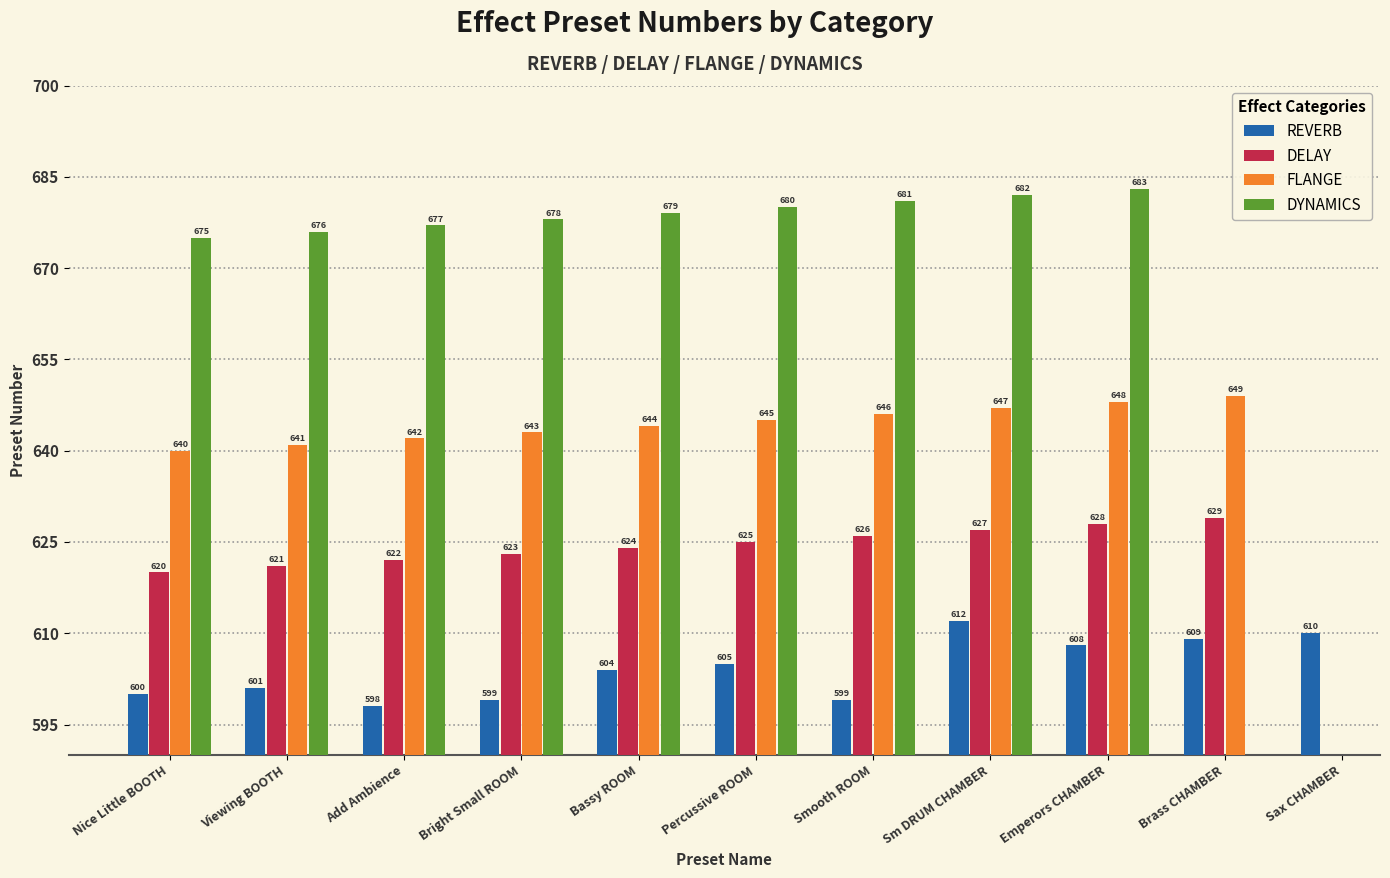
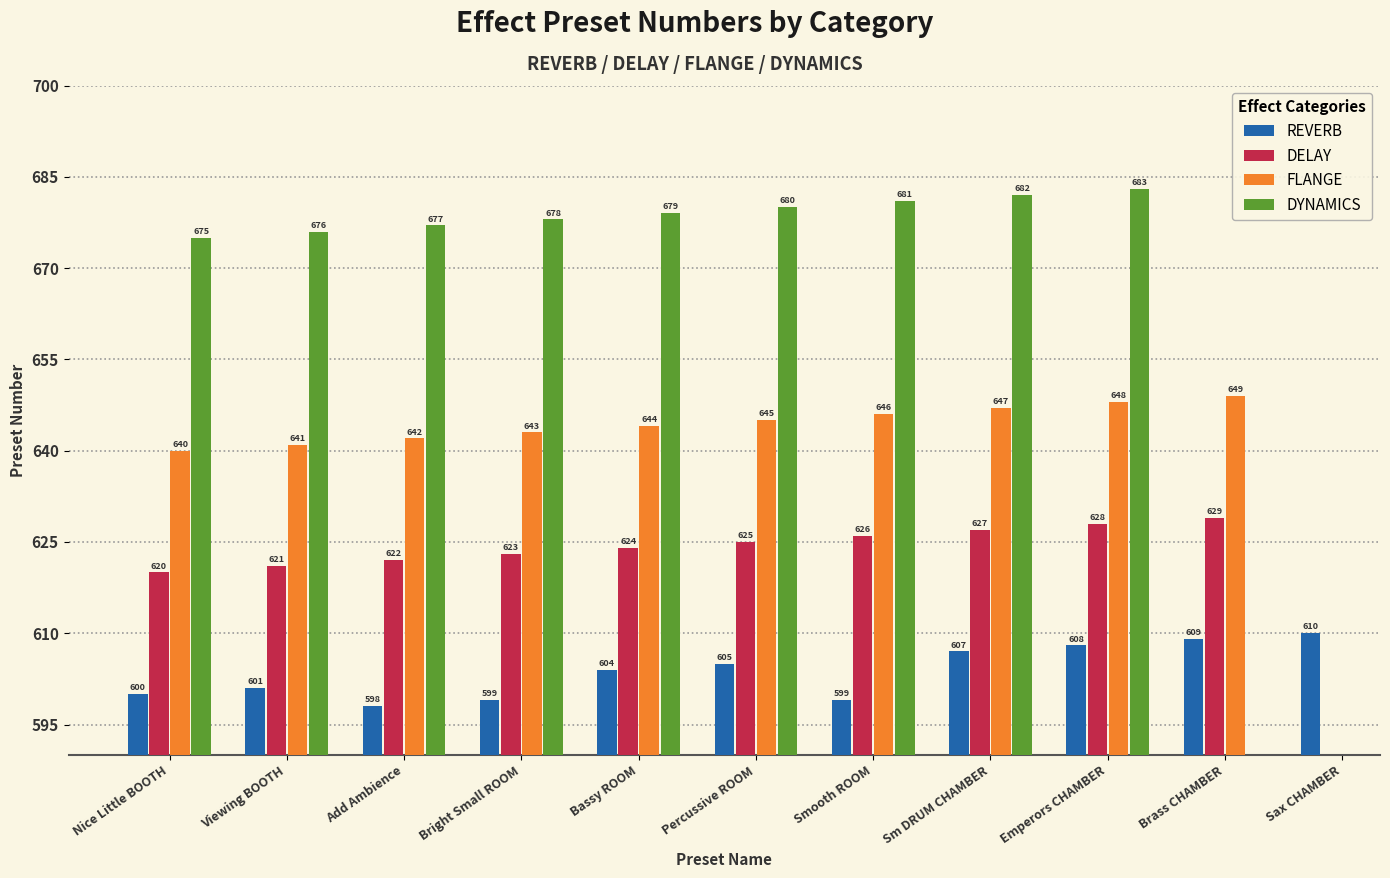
  {
    "REVERB": {
      "Nice Little BOOTH": 600,
      "Viewing BOOTH": 601,
      "Add Ambience": 598,
      "Bright Small ROOM": 599,
      "Bassy ROOM": 604,
      "Percussive ROOM": 605,
      "Smooth ROOM": 599,
-     "Sm DRUM CHAMBER": 612,
+     "Sm DRUM CHAMBER": 607,
      "Emperors CHAMBER": 608,
      "Brass CHAMBER": 609,
      "Sax CHAMBER": 610
    }
  }
